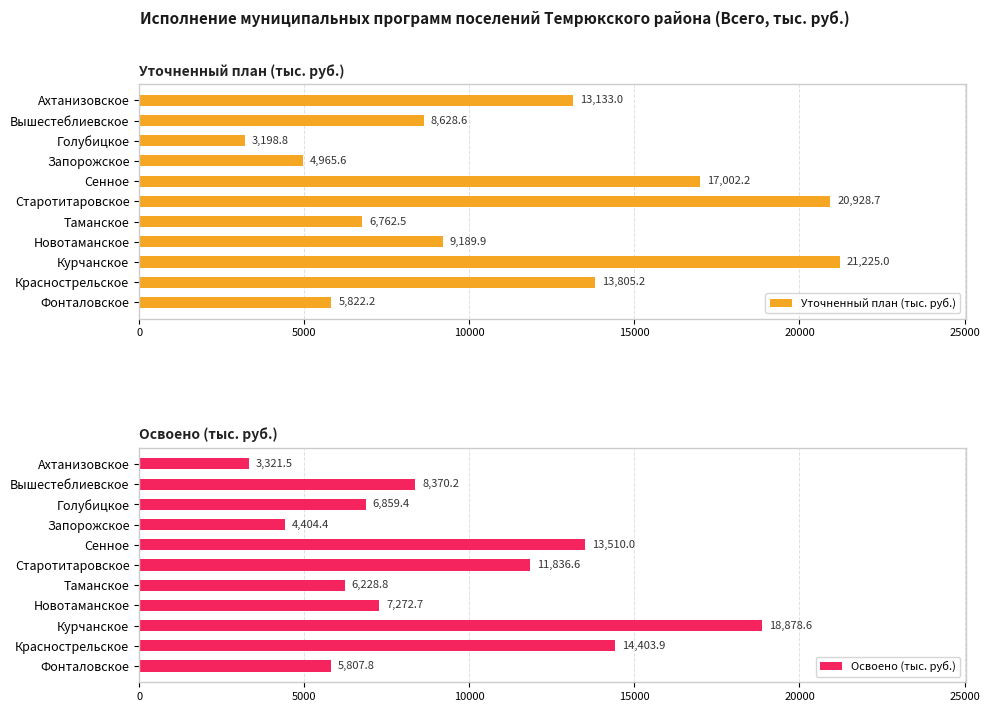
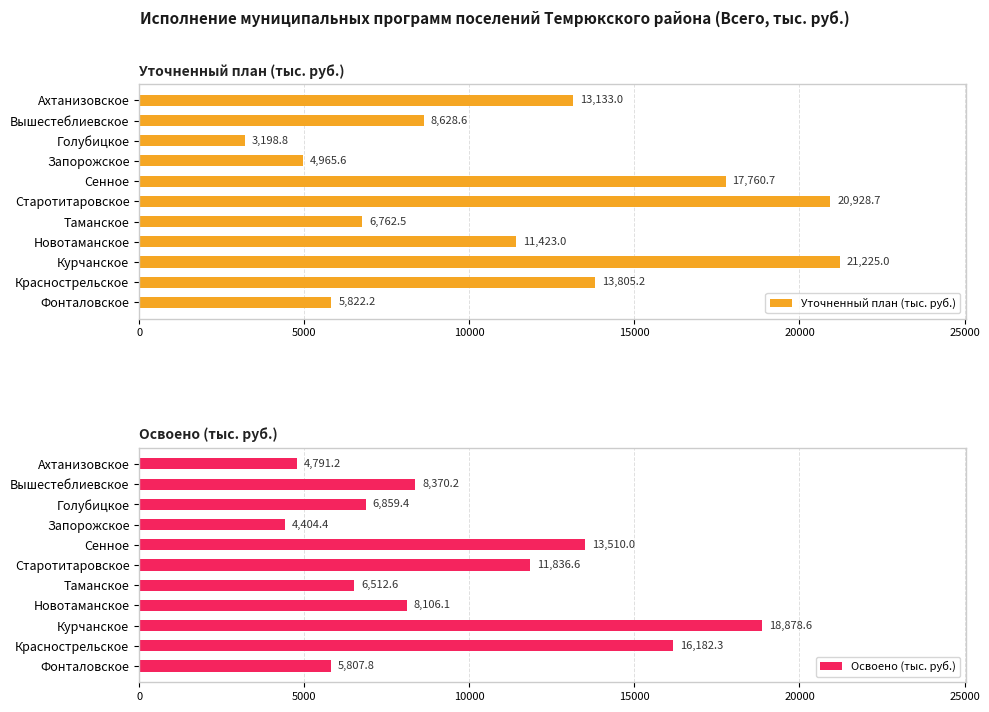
  {
    "Уточненный план (тыс. руб.)": {
      "Ахтанизовское": "13,133.0",
      "Вышестеблиевское": "8,628.6",
      "Голубицкое": "3,198.8",
      "Запорожское": "4,965.6",
-     "Сенное": "17,002.2",
+     "Сенное": "17,760.7",
      "Старотитаровское": "20,928.7",
      "Таманское": "6,762.5",
-     "Новотаманское": "9,189.9",
+     "Новотаманское": "11,423.0",
      "Курчанское": "21,225.0",
      "Краснострельское": "13,805.2",
      "Фонталовское": "5,822.2"
    },
    "Освоено (тыс. руб.)": {
-     "Ахтанизовское": "3,321.5",
+     "Ахтанизовское": "4,791.2",
      "Вышестеблиевское": "8,370.2",
      "Голубицкое": "6,859.4",
      "Запорожское": "4,404.4",
      "Сенное": "13,510.0",
      "Старотитаровское": "11,836.6",
-     "Таманское": "6,228.8",
-     "Новотаманское": "7,272.7",
+     "Таманское": "6,512.6",
+     "Новотаманское": "8,106.1",
      "Курчанское": "18,878.6",
-     "Краснострельское": "14,403.9",
+     "Краснострельское": "16,182.3",
      "Фонталовское": "5,807.8"
    }
  }
